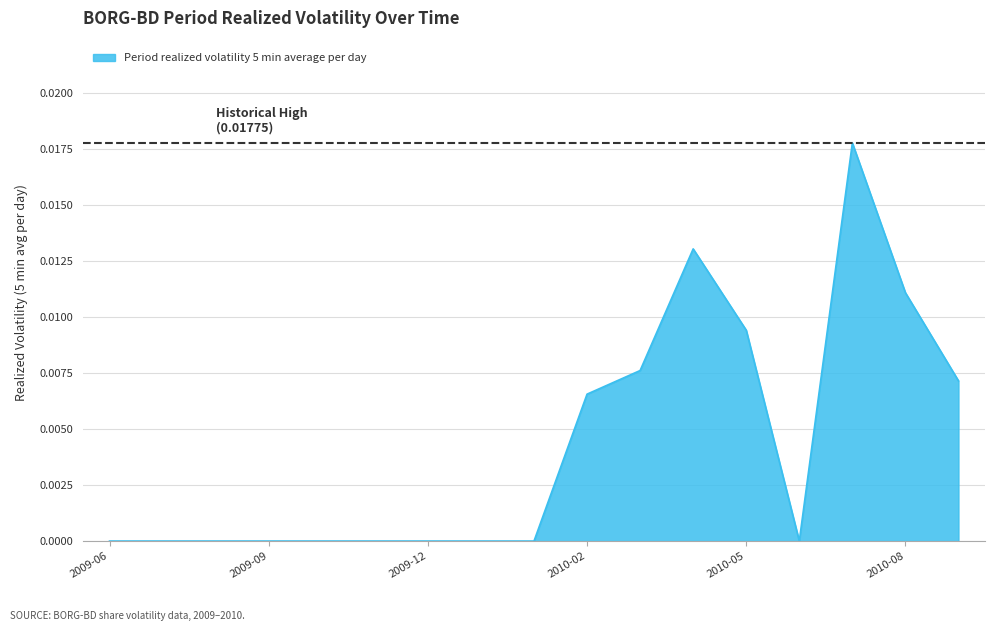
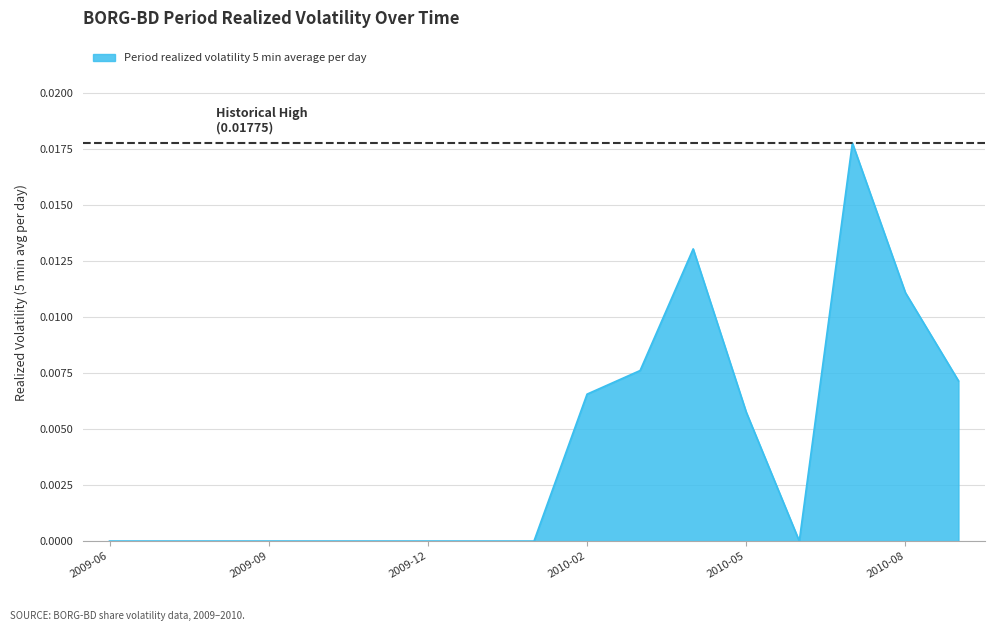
  {
    "2009-06": 0.0000,
    "2009-09": 0.0000,
    "2009-12": 0.0000,
    "2010-02": 0.0066,
-   "2010-05": 0.0094,
+   "2010-05": 0.0057,
    "2010-08": 0.0111
  }
